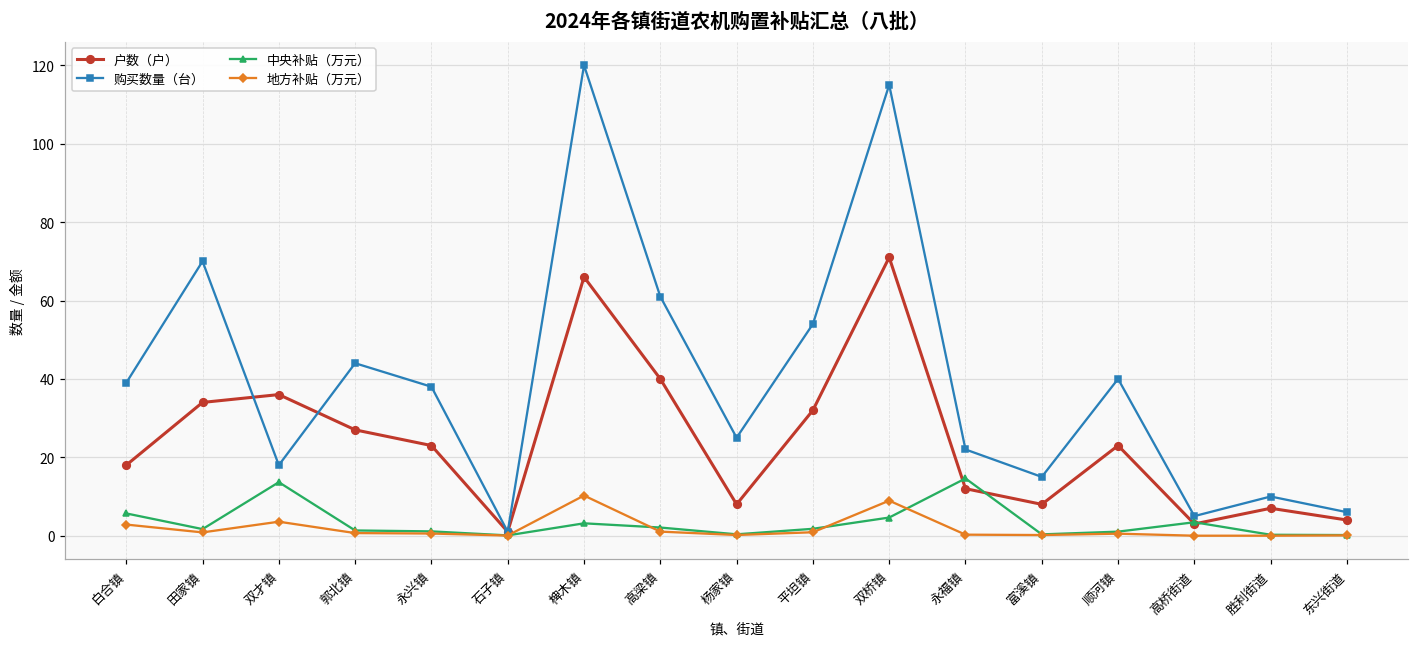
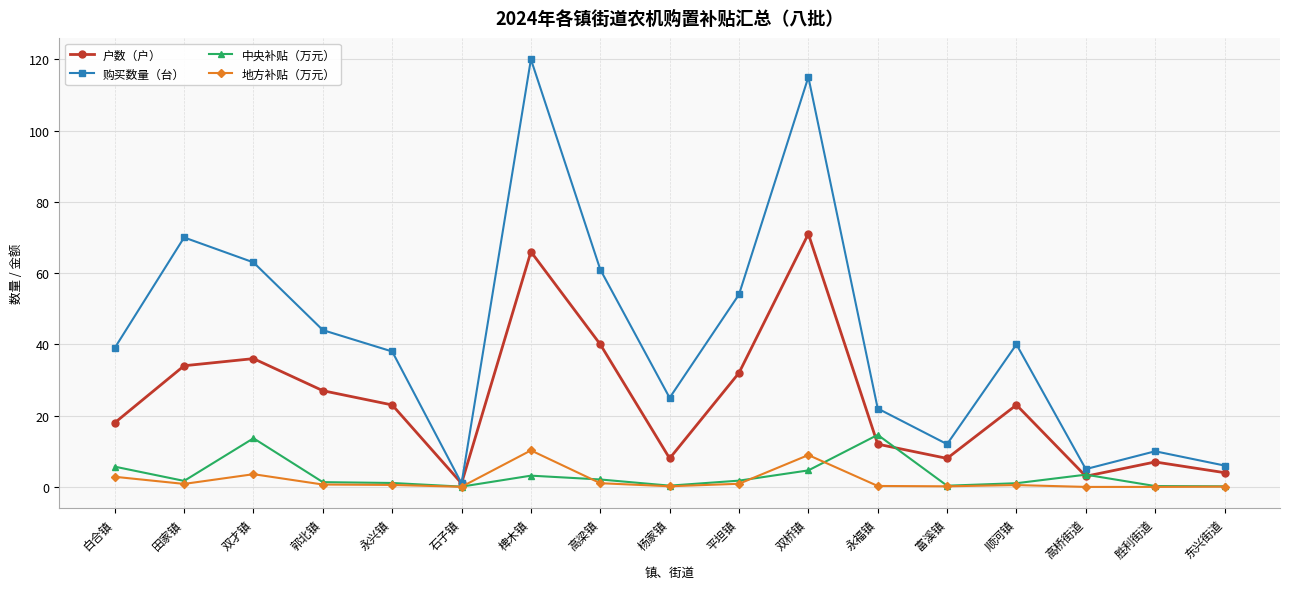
  {
    "户数（户）": {
      "白合镇": 18,
      "田家镇": 34,
      "双才镇": 36,
      "郭北镇": 27,
      "永兴镇": 23,
      "椑木镇": 66,
      "高梁镇": 40,
      "杨家镇": 8,
      "平坦镇": 32,
      "双桥镇": 71,
      "永福镇": 12,
      "富溪镇": 8,
      "顺河镇": 23,
      "胜利街道": 7,
      "东兴街道": 4
    },
    "购买数量（台）": {
      "白合镇": 39,
      "田家镇": 70,
-     "双才镇": 18,
+     "双才镇": 63,
      "郭北镇": 44,
      "永兴镇": 38,
      "椑木镇": 120,
      "高梁镇": 61,
      "杨家镇": 25,
      "平坦镇": 54,
      "双桥镇": 115,
      "永福镇": 22,
-     "富溪镇": 15,
+     "富溪镇": 12,
      "顺河镇": 40,
      "高桥街道": 5,
      "胜利街道": 10,
      "东兴街道": 6
    },
    "中央补贴（万元）": {
      "白合镇": 6,
      "田家镇": 2,
      "双才镇": 14,
      "椑木镇": 3,
      "高梁镇": 2,
      "平坦镇": 2,
      "双桥镇": 5,
      "永福镇": 15
    },
    "地方补贴（万元）": {
      "白合镇": 3,
      "田家镇": 1,
      "双才镇": 4,
      "椑木镇": 10,
      "高梁镇": 1,
      "平坦镇": 1,
      "双桥镇": 9,
      "永福镇": 0,
      "高桥街道": 0
    }
  }
